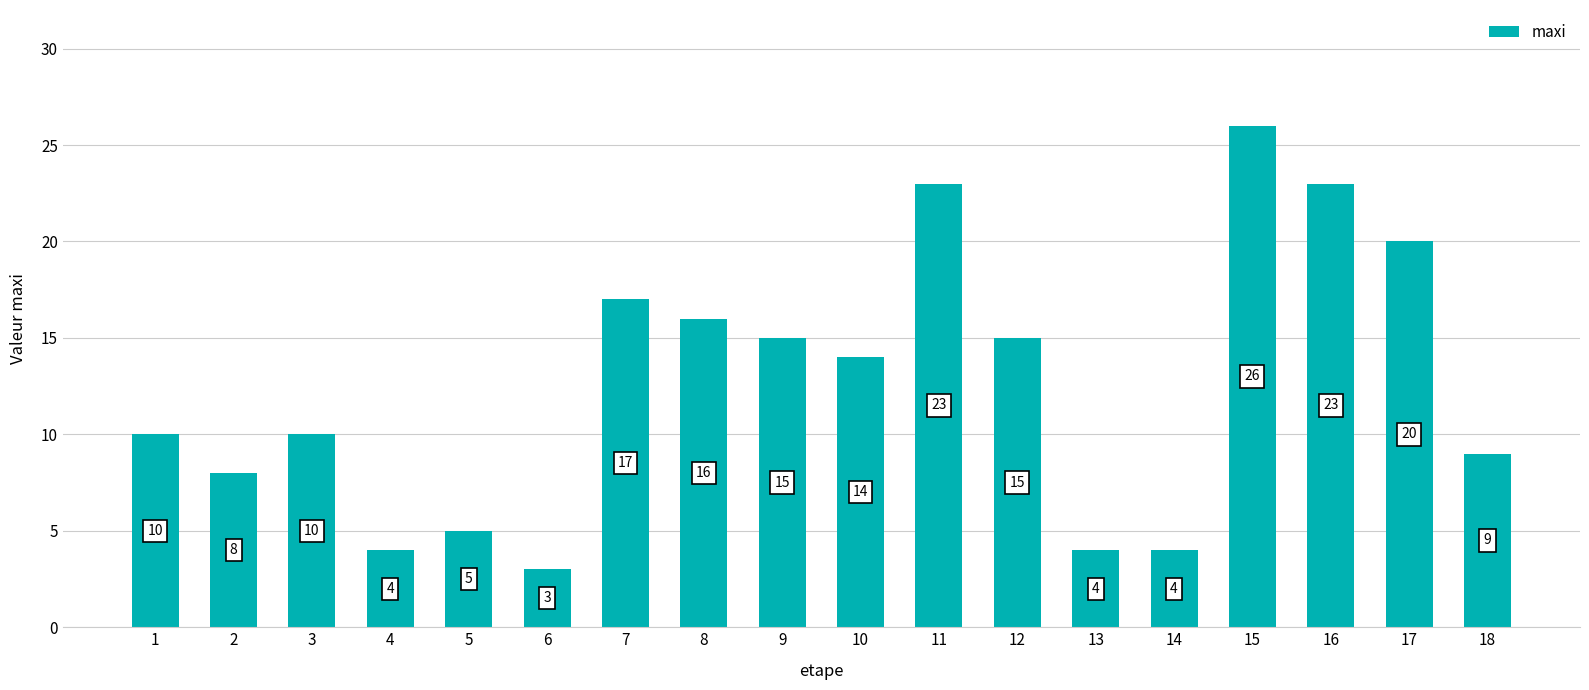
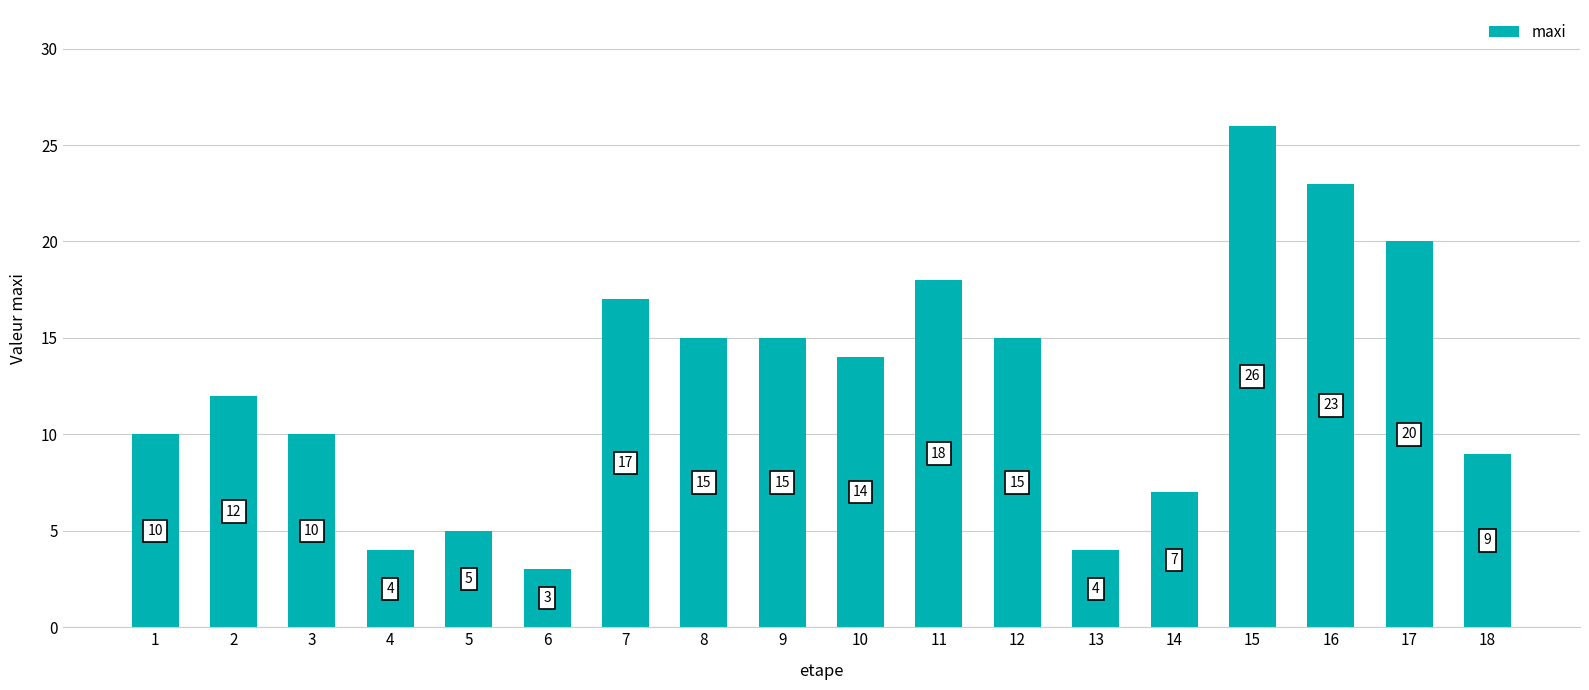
  {
-   "2": 8,
-   "8": 16,
-   "11": 23,
-   "14": 4
+   "2": 12,
+   "8": 15,
+   "11": 18,
+   "14": 7
  }
